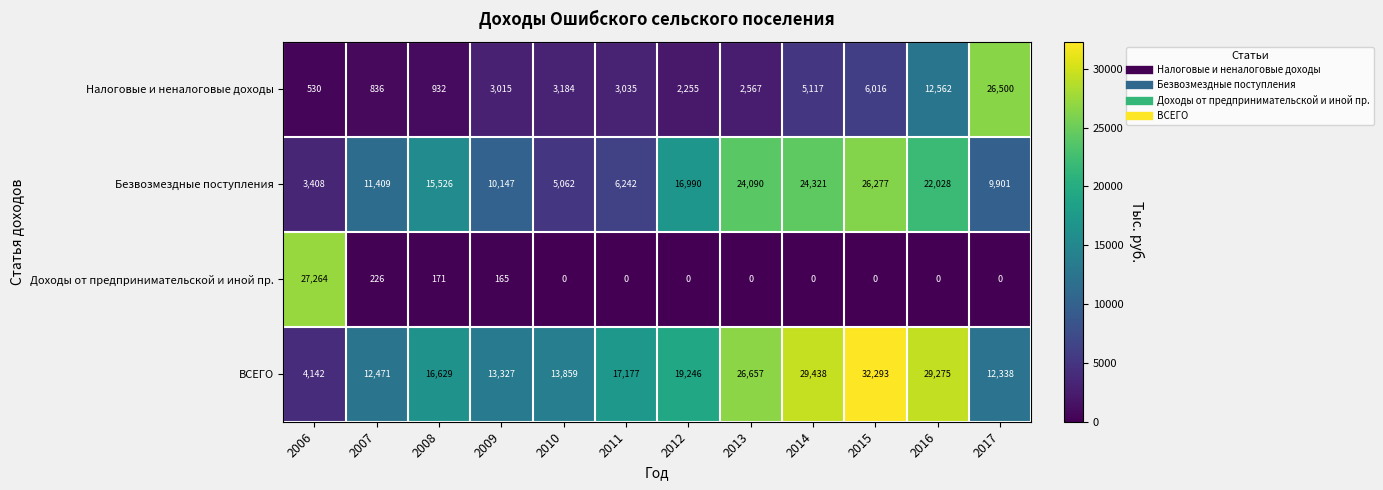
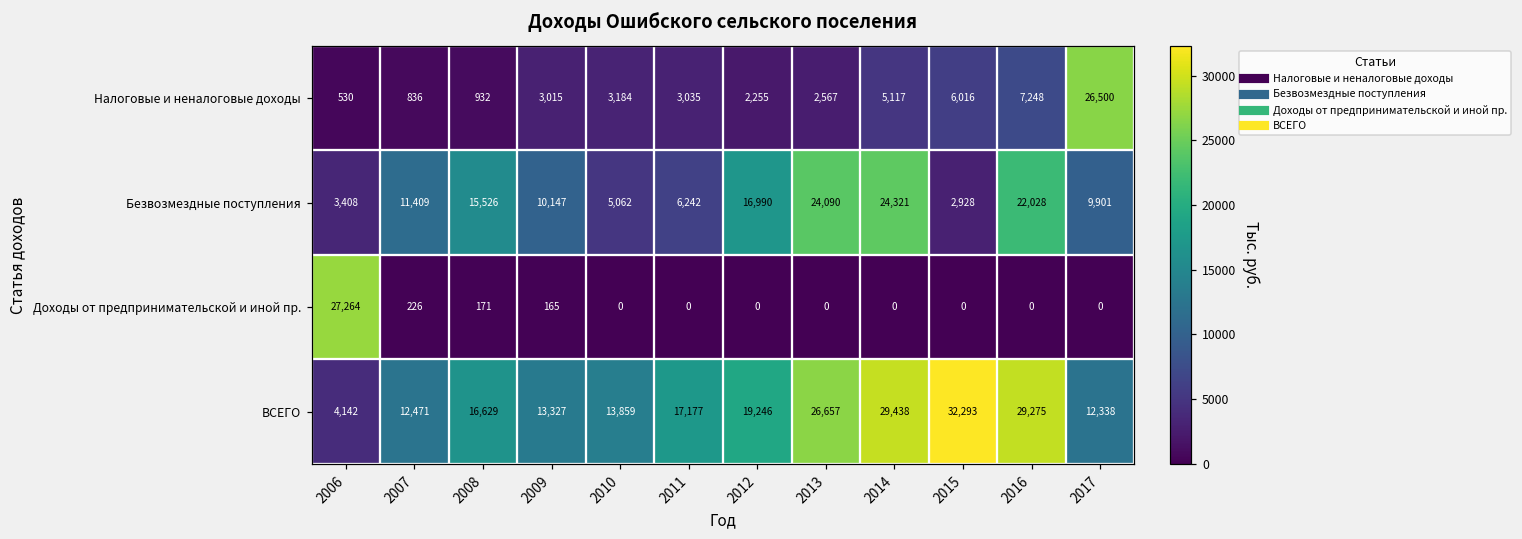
  {
    "Налоговые и неналоговые доходы": {
      "2006": "530",
      "2007": "836",
      "2008": "932",
      "2009": "3,015",
      "2010": "3,184",
      "2011": "3,035",
      "2012": "2,255",
      "2013": "2,567",
      "2014": "5,117",
      "2015": "6,016",
-     "2016": "12,562",
+     "2016": "7,248",
      "2017": "26,500"
    },
    "Безвозмездные поступления": {
      "2006": "3,408",
      "2007": "11,409",
      "2008": "15,526",
      "2009": "10,147",
      "2010": "5,062",
      "2011": "6,242",
      "2012": "16,990",
      "2013": "24,090",
      "2014": "24,321",
-     "2015": "26,277",
+     "2015": "2,928",
      "2016": "22,028",
      "2017": "9,901"
    },
    "Доходы от предпринимательской и иной пр.": {
      "2006": "27,264",
      "2007": "226",
      "2008": "171",
      "2009": "165",
      "2010": "0",
      "2011": "0",
      "2012": "0",
      "2013": "0",
      "2014": "0",
      "2015": "0",
      "2016": "0",
      "2017": "0"
    },
    "ВСЕГО": {
      "2006": "4,142",
      "2007": "12,471",
      "2008": "16,629",
      "2009": "13,327",
      "2010": "13,859",
      "2011": "17,177",
      "2012": "19,246",
      "2013": "26,657",
      "2014": "29,438",
      "2015": "32,293",
      "2016": "29,275",
      "2017": "12,338"
    }
  }
